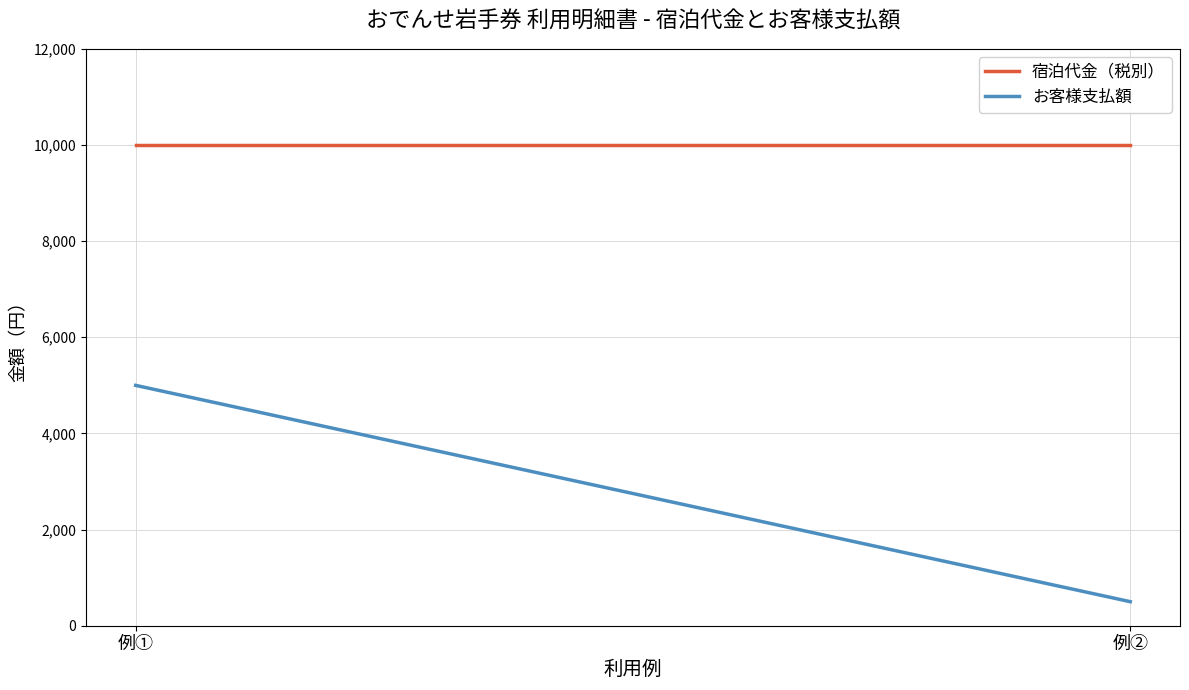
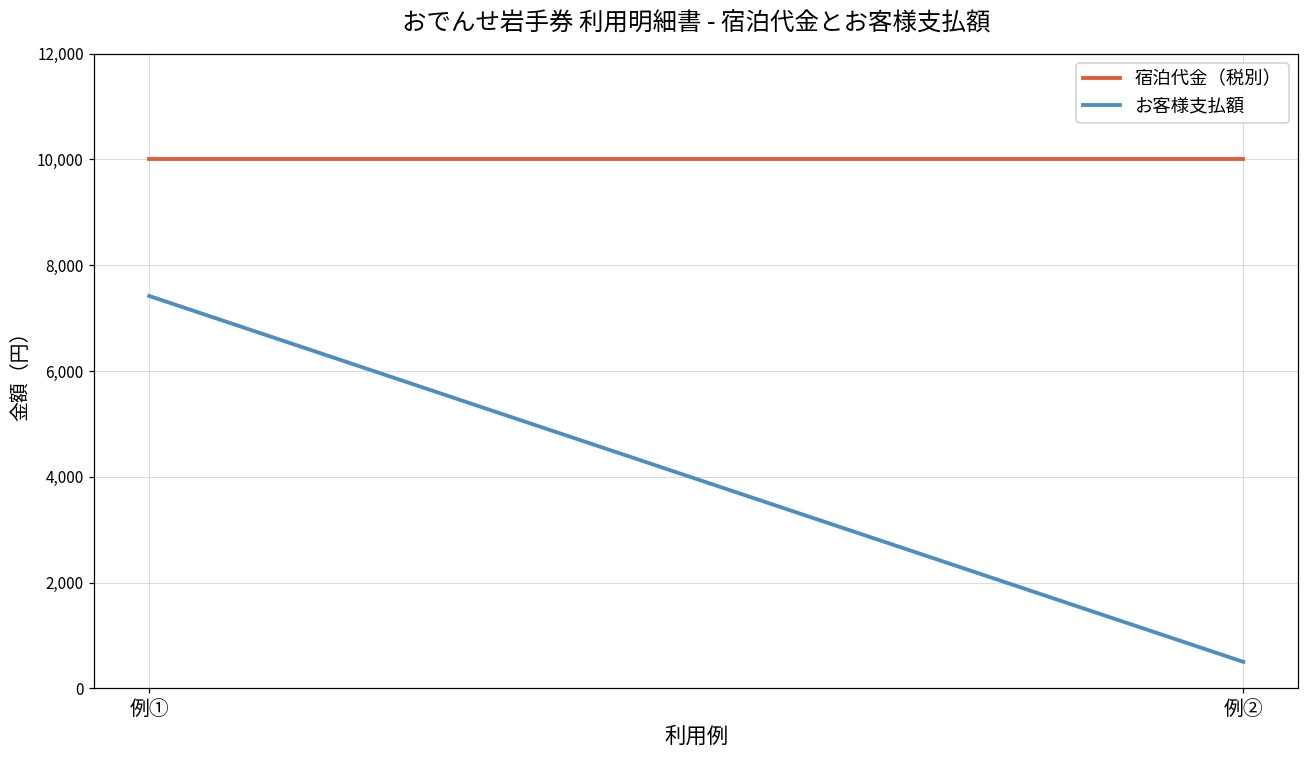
  {
    "宿泊代金（税別）": {
      "例①": "10,000",
      "例②": "10,000"
    },
    "お客様支払額": {
-     "例①": "5,000",
+     "例①": "7,400",
      "例②": "500"
    }
  }
